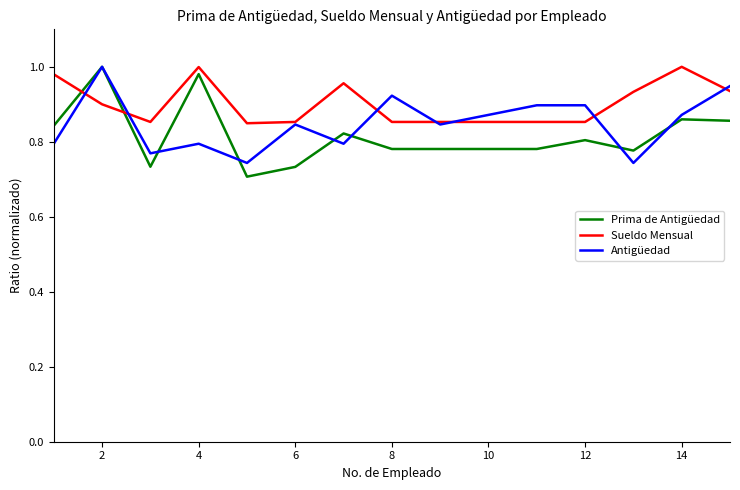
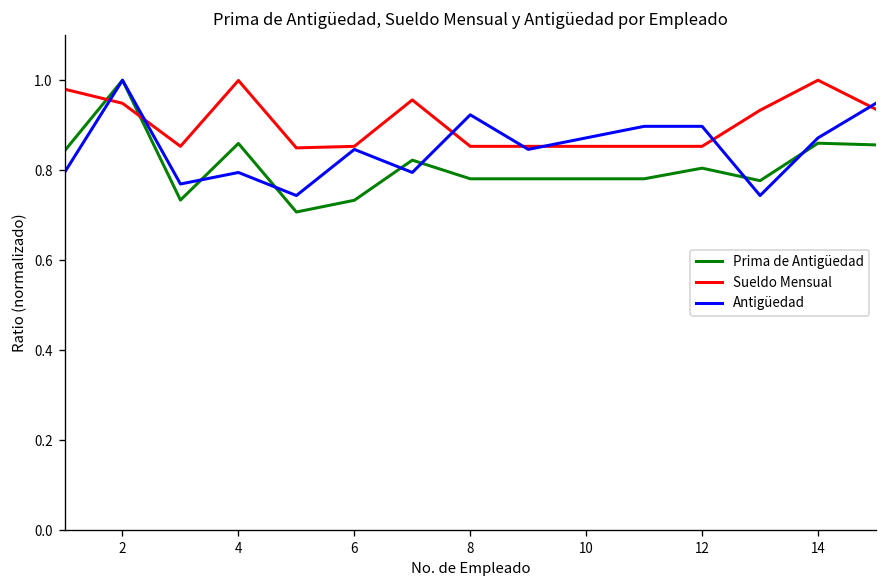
  {
    "Prima de Antigüedad": {
-     "4": 0.98,
+     "4": 0.86,
      "6": 0.73,
      "8": 0.78,
      "10": 0.78,
      "12": 0.80,
      "14": 0.86
    },
    "Sueldo Mensual": {
-     "2": 0.90,
+     "2": 0.95,
      "4": 1.00,
      "6": 0.85,
      "8": 0.85,
      "10": 0.85,
      "12": 0.85,
      "14": 1.00
    },
    "Antigüedad": {
      "4": 0.79,
      "6": 0.85,
      "8": 0.92,
      "10": 0.87,
      "12": 0.90,
      "14": 0.87
    }
  }
